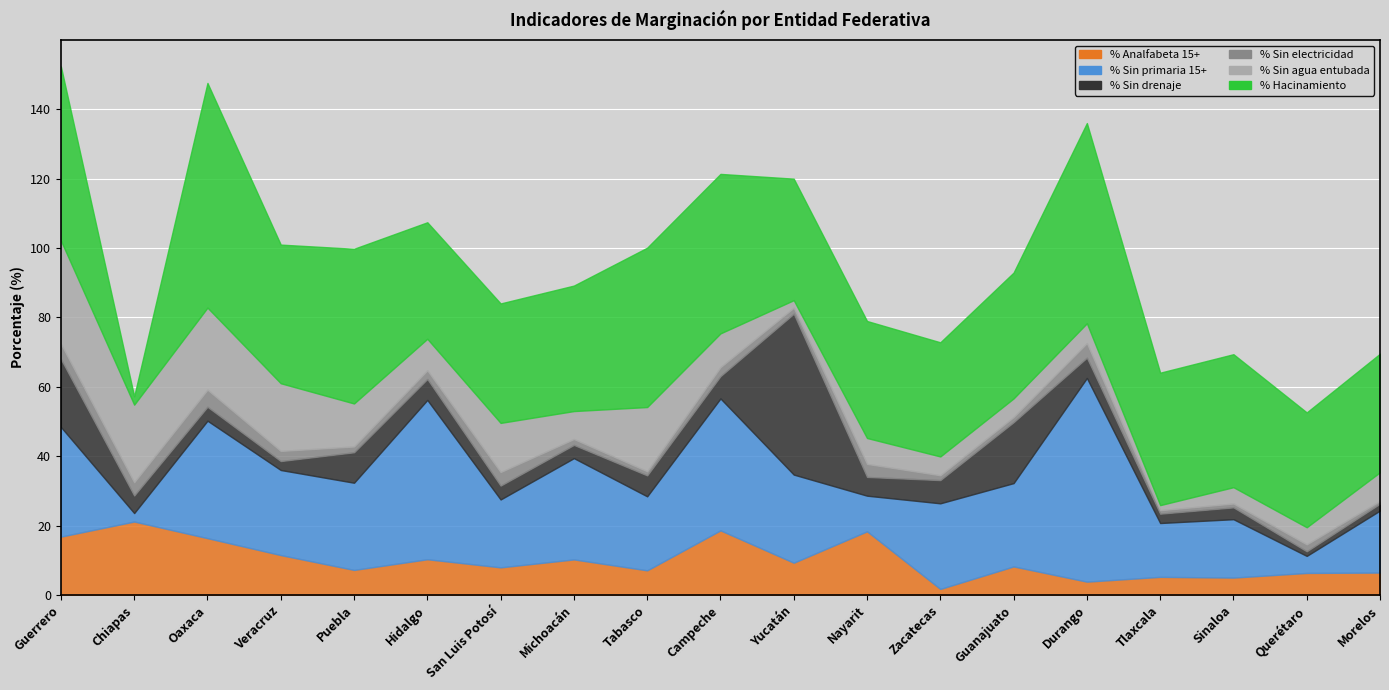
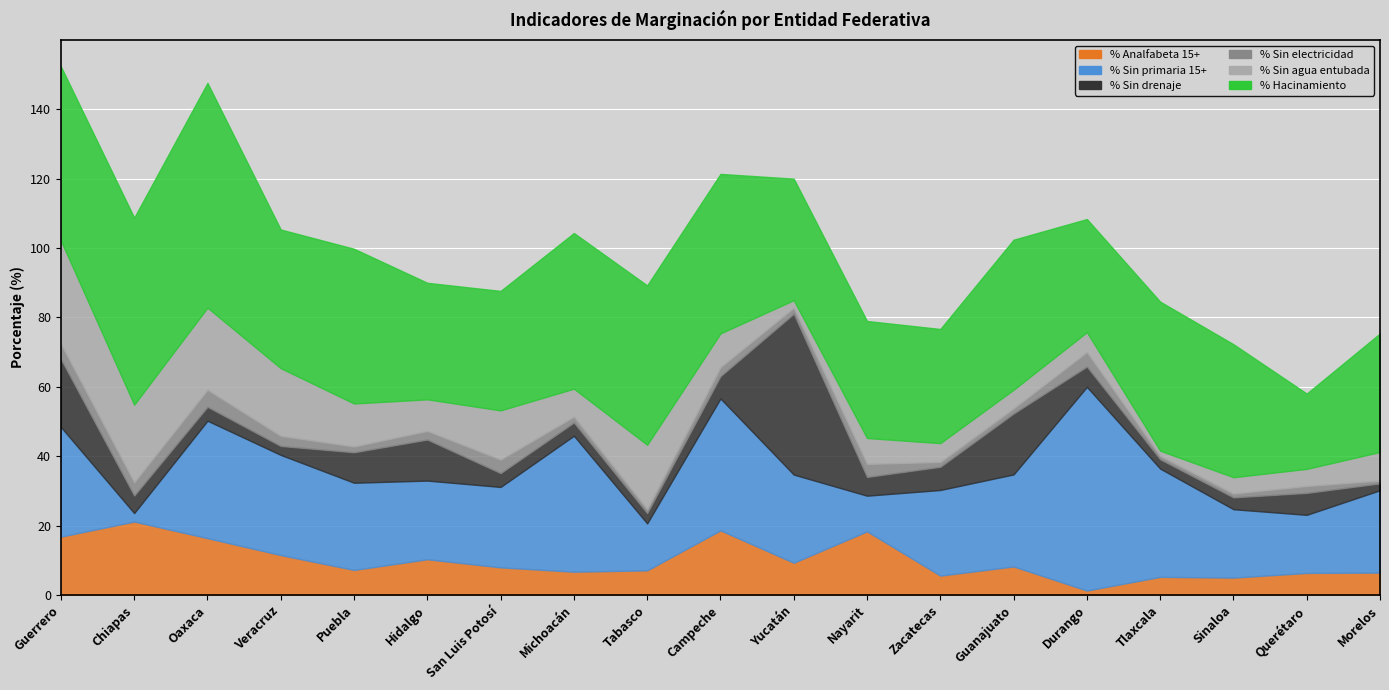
  {
    "% Analfabeta 15+": {
      "Guerrero": 17,
      "Chiapas": 21,
      "Oaxaca": 16,
      "Veracruz": 12,
      "Puebla": 7,
      "Hidalgo": 10,
      "San Luis Potosí": 8,
-     "Michoacán": 10,
+     "Michoacán": 7,
      "Tabasco": 7,
      "Campeche": 19,
      "Yucatán": 9,
      "Nayarit": 18,
-     "Zacatecas": 2,
+     "Zacatecas": 6,
      "Guanajuato": 8,
-     "Durango": 4,
+     "Durango": 1,
      "Tlaxcala": 5,
      "Sinaloa": 5,
      "Querétaro": 6,
      "Morelos": 6
    },
    "% Sin primaria 15+": {
      "Guerrero": 32,
      "Chiapas": 2,
      "Oaxaca": 34,
-     "Veracruz": 25,
+     "Veracruz": 29,
      "Puebla": 25,
-     "Hidalgo": 46,
-     "San Luis Potosí": 20,
-     "Michoacán": 29,
-     "Tabasco": 21,
+     "Hidalgo": 23,
+     "San Luis Potosí": 23,
+     "Michoacán": 39,
+     "Tabasco": 14,
      "Campeche": 38,
      "Yucatán": 25,
      "Nayarit": 10,
      "Zacatecas": 25,
-     "Guanajuato": 24,
+     "Guanajuato": 27,
      "Durango": 59,
-     "Tlaxcala": 16,
-     "Sinaloa": 17,
-     "Querétaro": 5,
-     "Morelos": 18
+     "Tlaxcala": 31,
+     "Sinaloa": 20,
+     "Querétaro": 17,
+     "Morelos": 24
    },
    "% Sin drenaje": {
      "Guerrero": 20,
      "Chiapas": 5,
      "Oaxaca": 4,
      "Veracruz": 3,
      "Puebla": 9,
-     "Hidalgo": 6,
+     "Hidalgo": 12,
      "San Luis Potosí": 4,
      "Michoacán": 4,
-     "Tabasco": 6,
+     "Tabasco": 3,
      "Campeche": 6,
      "Yucatán": 46,
      "Nayarit": 5,
      "Zacatecas": 7,
      "Guanajuato": 18,
      "Durango": 6,
      "Tlaxcala": 3,
      "Sinaloa": 3,
-     "Querétaro": 1,
+     "Querétaro": 6,
      "Morelos": 2
    },
    "% Hacinamiento": {
      "Guerrero": 50,
-     "Chiapas": 2,
+     "Chiapas": 54,
      "Oaxaca": 65,
      "Veracruz": 40,
      "Puebla": 45,
      "Hidalgo": 34,
      "San Luis Potosí": 34,
-     "Michoacán": 36,
+     "Michoacán": 45,
      "Tabasco": 46,
      "Campeche": 46,
      "Yucatán": 35,
      "Nayarit": 34,
      "Zacatecas": 33,
-     "Guanajuato": 36,
-     "Durango": 58,
-     "Tlaxcala": 38,
+     "Guanajuato": 43,
+     "Durango": 33,
+     "Tlaxcala": 43,
      "Sinaloa": 38,
-     "Querétaro": 33,
+     "Querétaro": 22,
      "Morelos": 34
    }
  }
